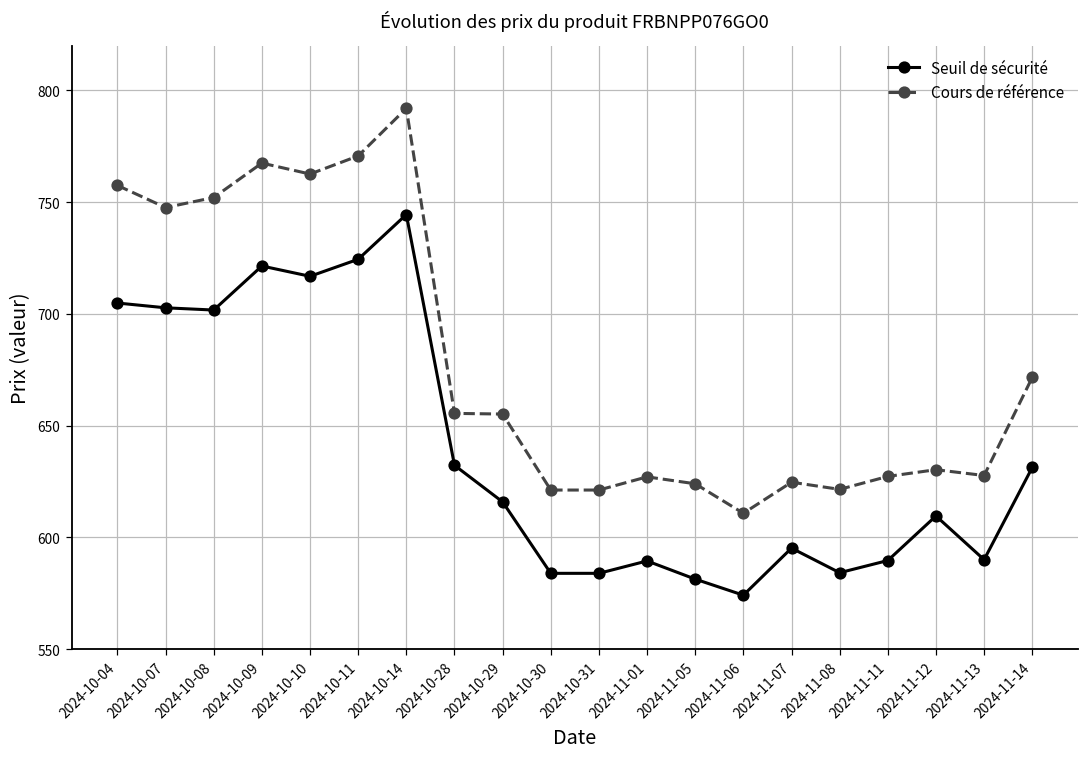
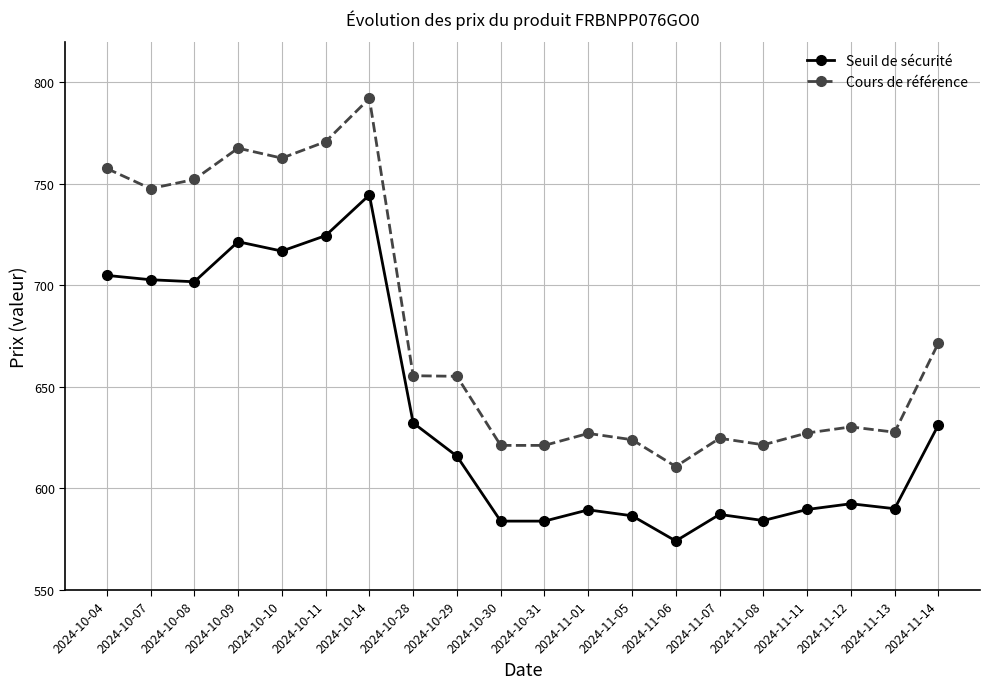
  {
    "Seuil de sécurité": {
      "2024-10-04": 705,
      "2024-10-07": 703,
      "2024-10-08": 702,
      "2024-10-09": 721,
      "2024-10-10": 717,
      "2024-10-11": 724,
      "2024-10-14": 744,
      "2024-10-28": 632,
      "2024-10-29": 616,
      "2024-10-30": 584,
      "2024-10-31": 584,
      "2024-11-01": 589,
-     "2024-11-05": 581,
+     "2024-11-05": 587,
      "2024-11-06": 574,
-     "2024-11-07": 595,
+     "2024-11-07": 587,
      "2024-11-08": 584,
      "2024-11-11": 590,
-     "2024-11-12": 610,
+     "2024-11-12": 592,
      "2024-11-13": 590,
      "2024-11-14": 631
    },
    "Cours de référence": {
      "2024-10-04": 758,
      "2024-10-07": 748,
      "2024-10-08": 752,
      "2024-10-09": 768,
      "2024-10-10": 763,
      "2024-10-11": 771,
      "2024-10-14": 792,
      "2024-10-28": 656,
      "2024-10-29": 655,
      "2024-10-30": 621,
      "2024-10-31": 621,
      "2024-11-01": 627,
      "2024-11-05": 624,
      "2024-11-06": 611,
      "2024-11-07": 625,
      "2024-11-08": 622,
      "2024-11-11": 627,
      "2024-11-12": 630,
      "2024-11-13": 628,
      "2024-11-14": 672
    }
  }
